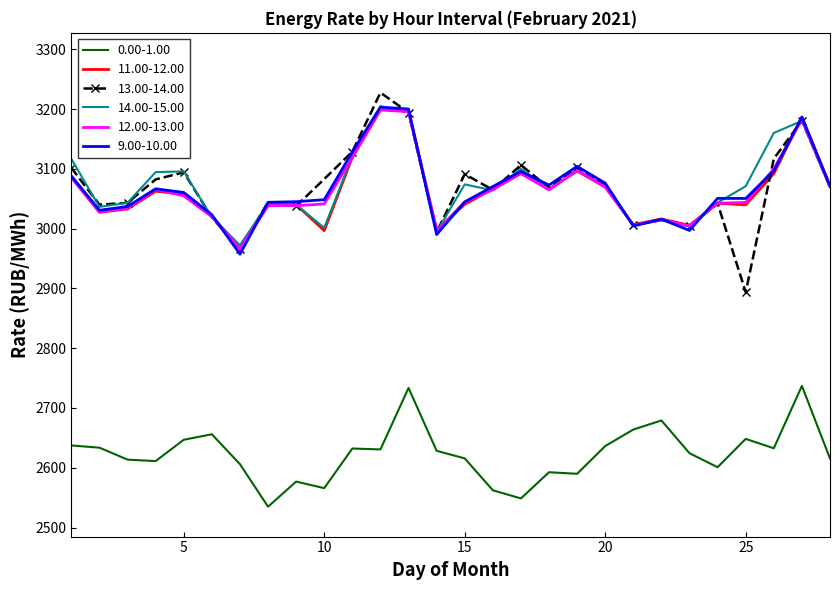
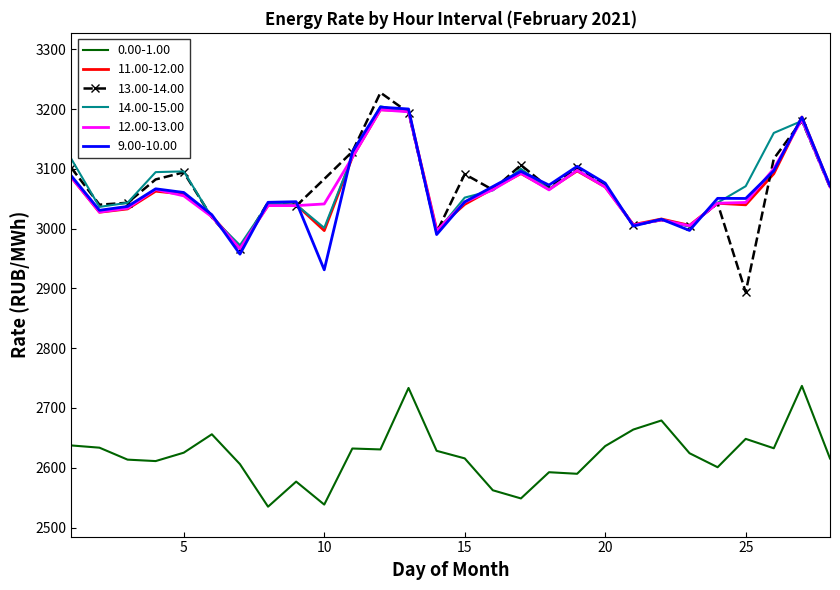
  {
    "0.00-1.00": {
-     "5": 2650,
-     "10": 2570,
+     "5": 2630,
+     "10": 2540,
      "15": 2620,
      "20": 2640,
      "25": 2650
    },
    "11.00-12.00": {
      "10": 3000
    },
    "13.00-14.00": {
      "10": 3080,
      "15": 3090,
      "25": 2890
    },
    "14.00-15.00": {
      "10": 3000,
-     "15": 3070,
+     "15": 3050,
      "25": 3070
    },
    "12.00-13.00": {
      "10": 3040
    },
    "9.00-10.00": {
-     "10": 3050,
+     "10": 2930,
      "25": 3050
    }
  }
